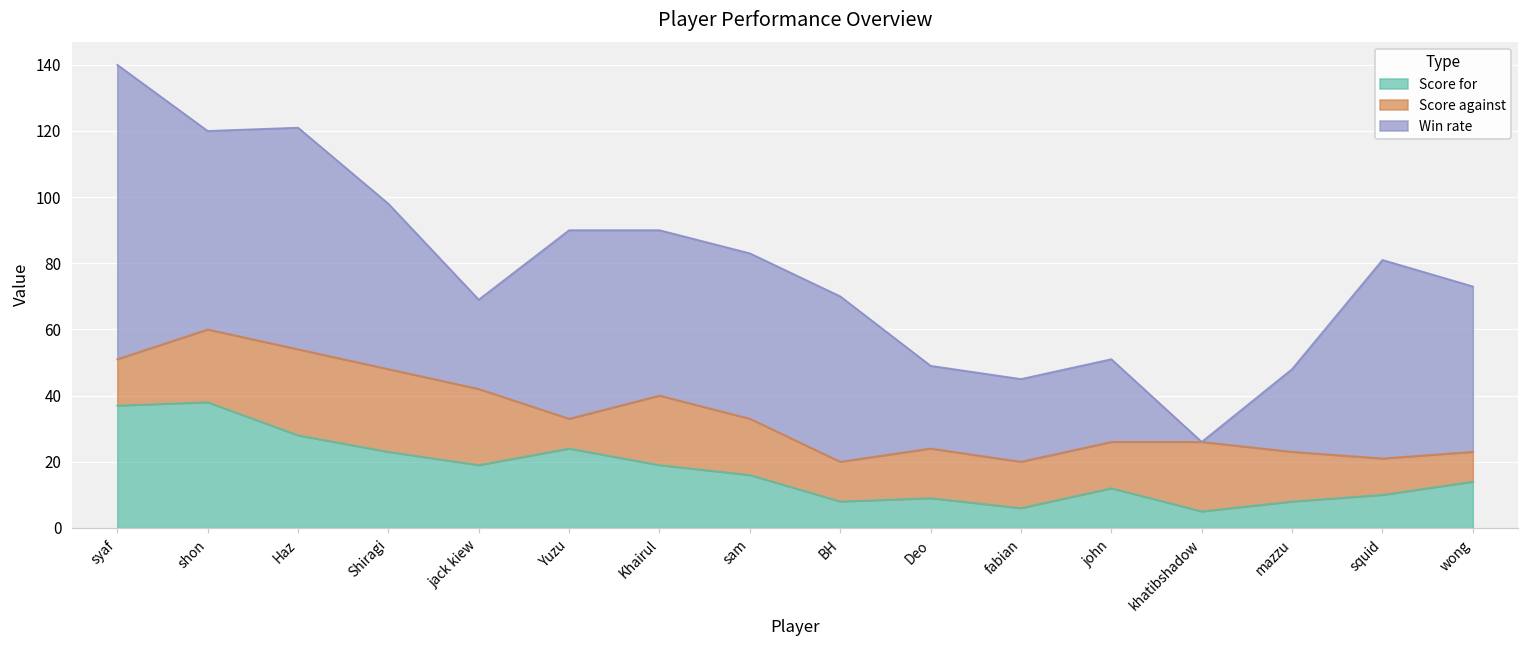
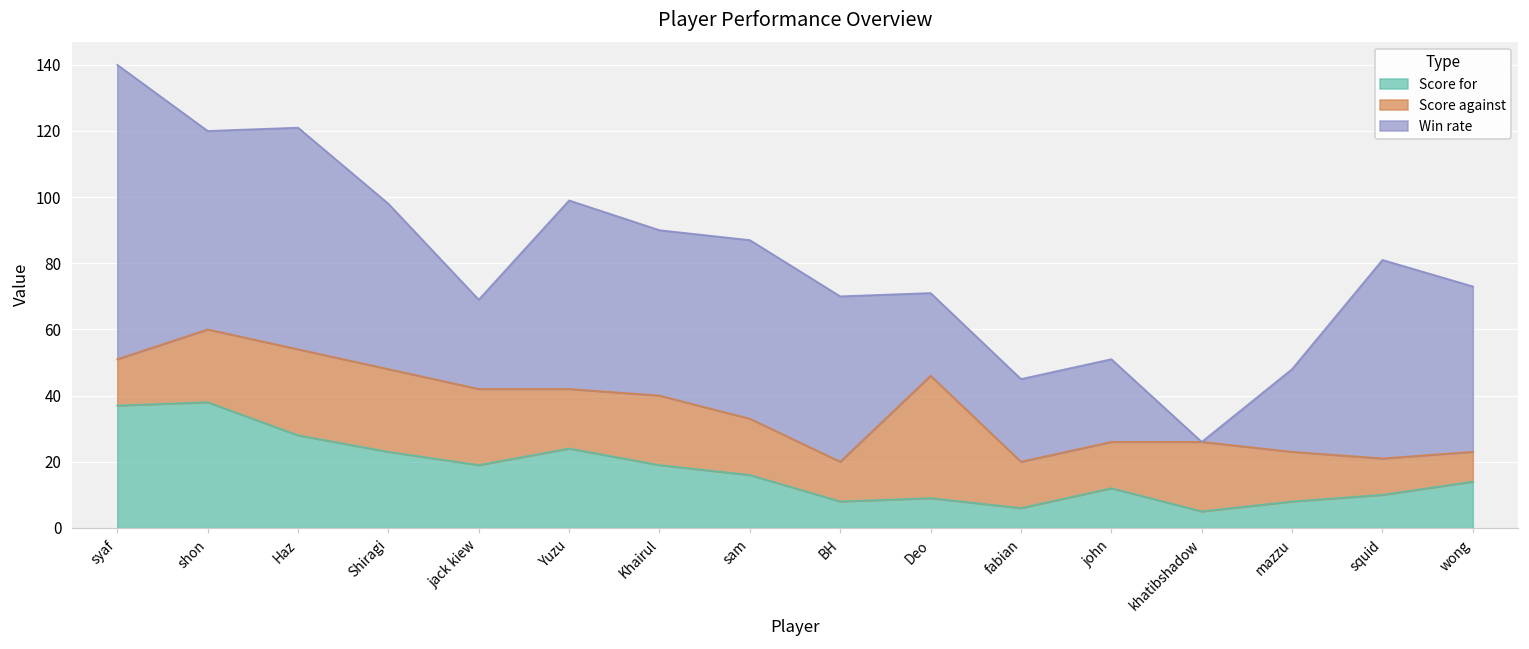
  {
    "Score for": {
      "syaf": 37,
      "shon": 38,
      "Haz": 28,
      "Shiragi": 23,
      "jack kiew": 19,
      "Yuzu": 24,
      "Khairul": 19,
      "sam": 16,
      "BH": 8,
      "Deo": 9,
      "fabian": 6,
      "john": 12,
      "khatibshadow": 5,
      "mazzu": 8,
      "squid": 10,
      "wong": 14
    },
    "Score against": {
      "syaf": 14,
      "shon": 22,
      "Haz": 26,
      "Shiragi": 25,
      "jack kiew": 23,
-     "Yuzu": 9,
+     "Yuzu": 18,
      "Khairul": 21,
      "sam": 17,
      "BH": 12,
-     "Deo": 15,
+     "Deo": 37,
      "fabian": 14,
      "john": 14,
      "mazzu": 15,
      "squid": 11,
      "wong": 9
    },
    "Win rate": {
      "syaf": 89,
      "shon": 60,
      "Haz": 67,
      "Shiragi": 50,
      "jack kiew": 27,
      "Yuzu": 57,
      "Khairul": 50,
-     "sam": 50,
+     "sam": 54,
      "BH": 50,
      "Deo": 25,
      "fabian": 25,
      "john": 25,
      "mazzu": 25,
      "squid": 60,
      "wong": 50
    }
  }
